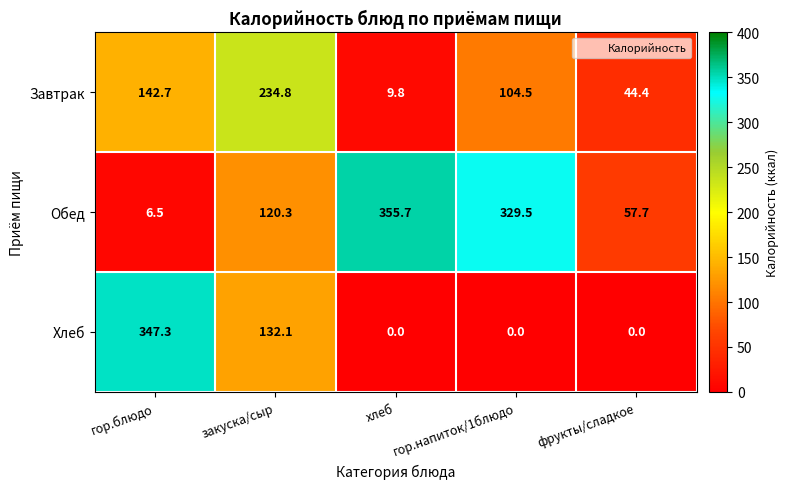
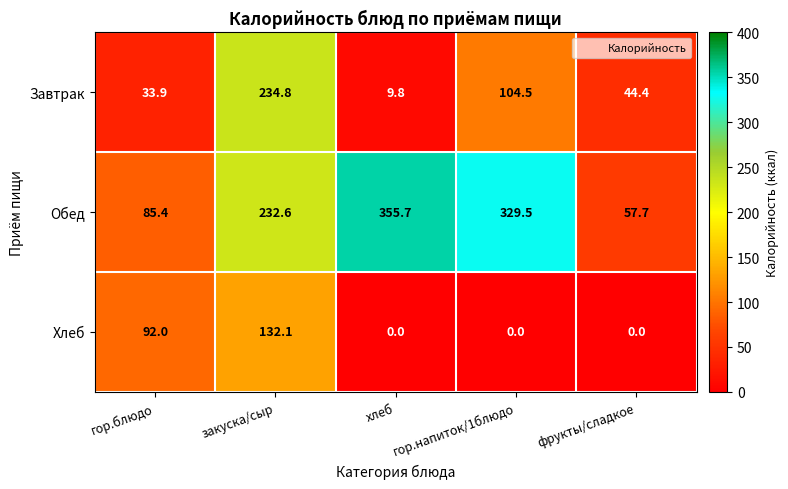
  {
    "Завтрак": {
-     "гор.блюдо": 142.7,
+     "гор.блюдо": 33.9,
      "закуска/сыр": 234.8,
      "хлеб": 9.8,
      "гор.напиток/1блюдо": 104.5,
      "фрукты/сладкое": 44.4
    },
    "Обед": {
-     "гор.блюдо": 6.5,
-     "закуска/сыр": 120.3,
+     "гор.блюдо": 85.4,
+     "закуска/сыр": 232.6,
      "хлеб": 355.7,
      "гор.напиток/1блюдо": 329.5,
      "фрукты/сладкое": 57.7
    },
    "Хлеб": {
-     "гор.блюдо": 347.3,
+     "гор.блюдо": 92.0,
      "закуска/сыр": 132.1,
      "хлеб": 0.0,
      "гор.напиток/1блюдо": 0.0,
      "фрукты/сладкое": 0.0
    }
  }
